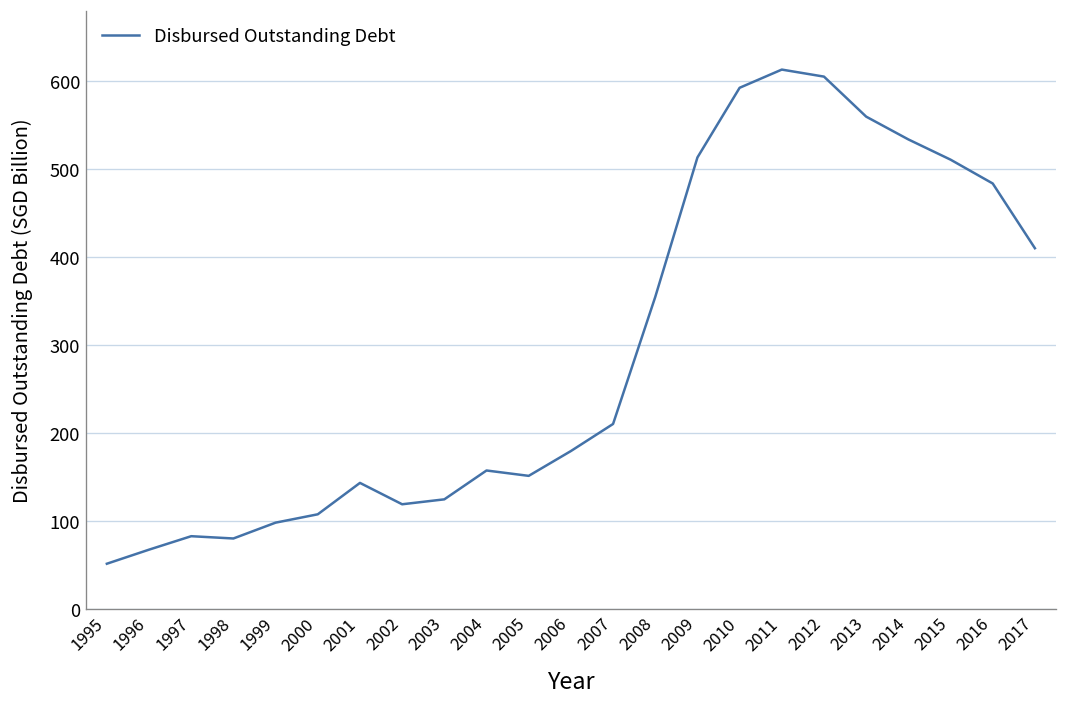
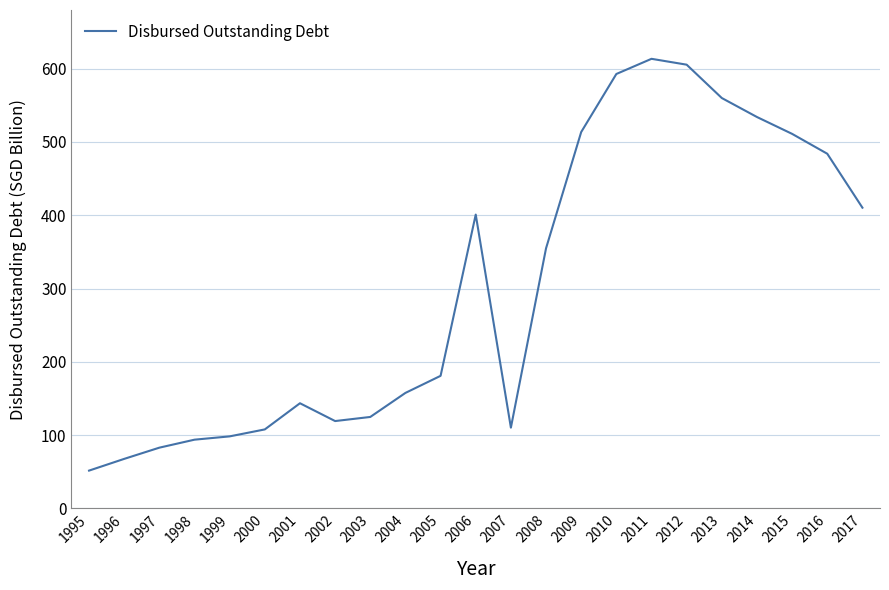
  {
    "1995": 50,
    "1996": 70,
    "1997": 80,
-   "1998": 80,
+   "1998": 90,
    "1999": 100,
    "2000": 110,
    "2001": 140,
    "2002": 120,
    "2003": 120,
    "2004": 160,
-   "2005": 150,
-   "2006": 180,
-   "2007": 210,
+   "2005": 180,
+   "2006": 400,
+   "2007": 110,
    "2008": 350,
    "2009": 510,
    "2010": 590,
    "2011": 610,
    "2012": 610,
    "2013": 560,
    "2014": 530,
    "2015": 510,
    "2016": 480,
    "2017": 410
  }
